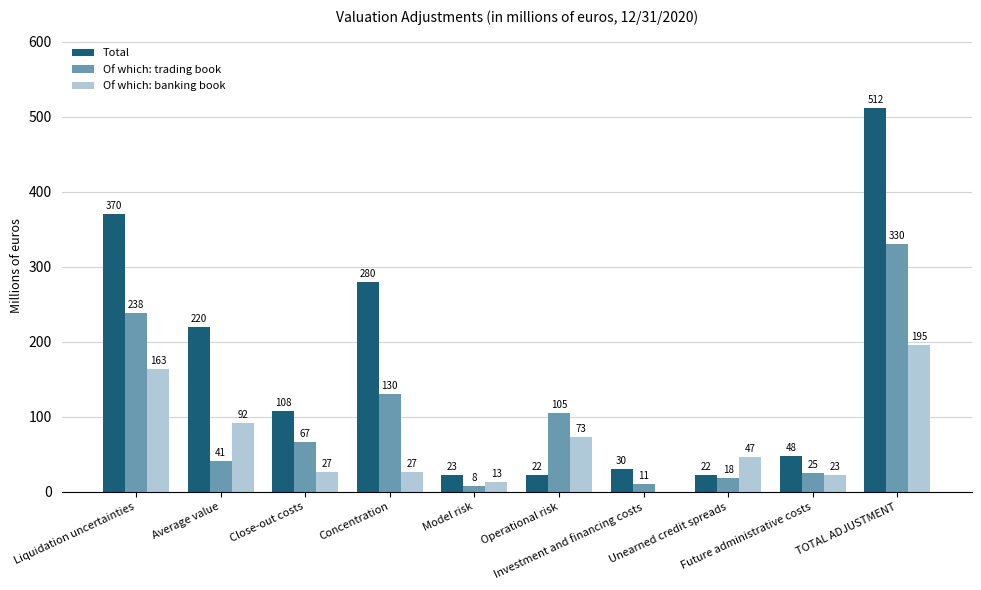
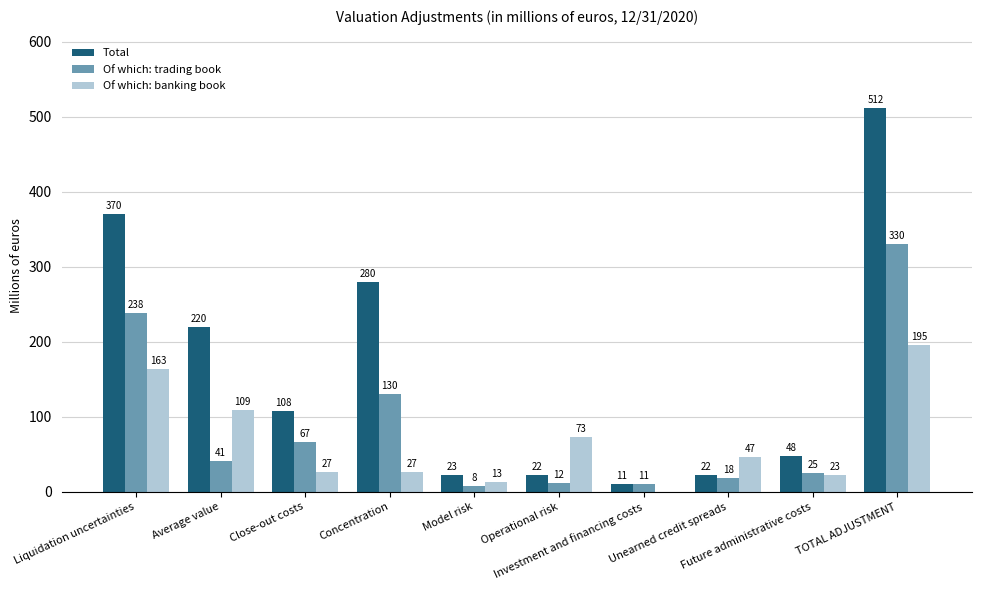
  {
    "Total": {
      "Liquidation uncertainties": 370,
      "Average value": 220,
      "Close-out costs": 108,
      "Concentration": 280,
      "Model risk": 23,
      "Operational risk": 22,
-     "Investment and financing costs": 30,
+     "Investment and financing costs": 11,
      "Unearned credit spreads": 22,
      "Future administrative costs": 48,
      "TOTAL ADJUSTMENT": 512
    },
    "Of which: trading book": {
      "Liquidation uncertainties": 238,
      "Average value": 41,
      "Close-out costs": 67,
      "Concentration": 130,
      "Model risk": 8,
-     "Operational risk": 105,
+     "Operational risk": 12,
      "Investment and financing costs": 11,
      "Unearned credit spreads": 18,
      "Future administrative costs": 25,
      "TOTAL ADJUSTMENT": 330
    },
    "Of which: banking book": {
      "Liquidation uncertainties": 163,
-     "Average value": 92,
+     "Average value": 109,
      "Close-out costs": 27,
      "Concentration": 27,
      "Model risk": 13,
      "Operational risk": 73,
      "Unearned credit spreads": 47,
      "Future administrative costs": 23,
      "TOTAL ADJUSTMENT": 195
    }
  }
